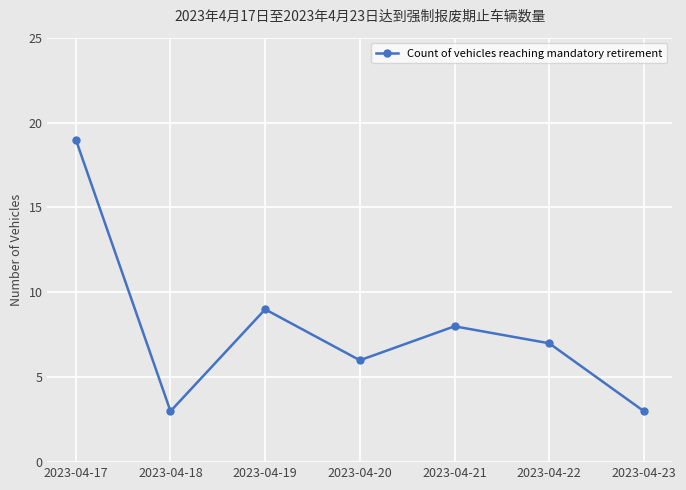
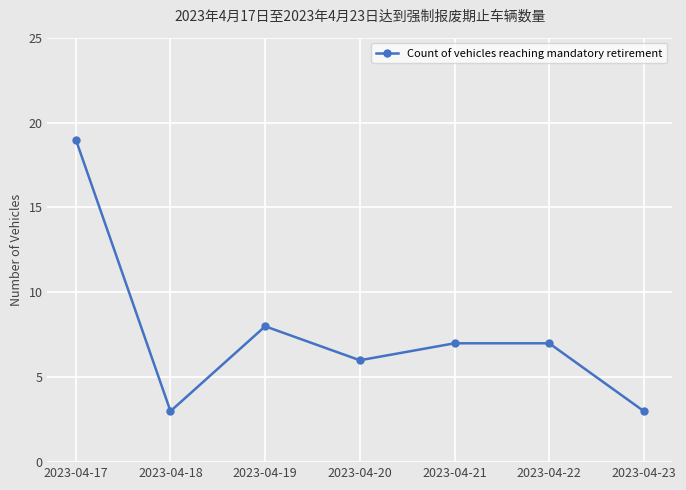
  {
    "2023-04-17": 19,
    "2023-04-18": 3,
-   "2023-04-19": 9,
+   "2023-04-19": 8,
    "2023-04-20": 6,
-   "2023-04-21": 8,
+   "2023-04-21": 7,
    "2023-04-22": 7,
    "2023-04-23": 3
  }
